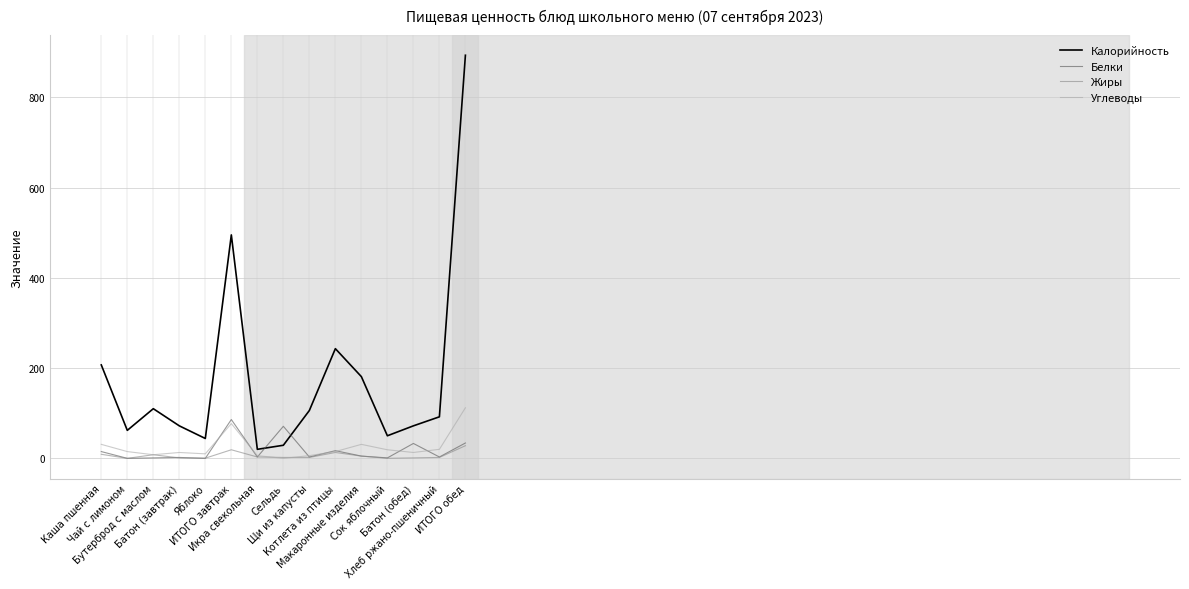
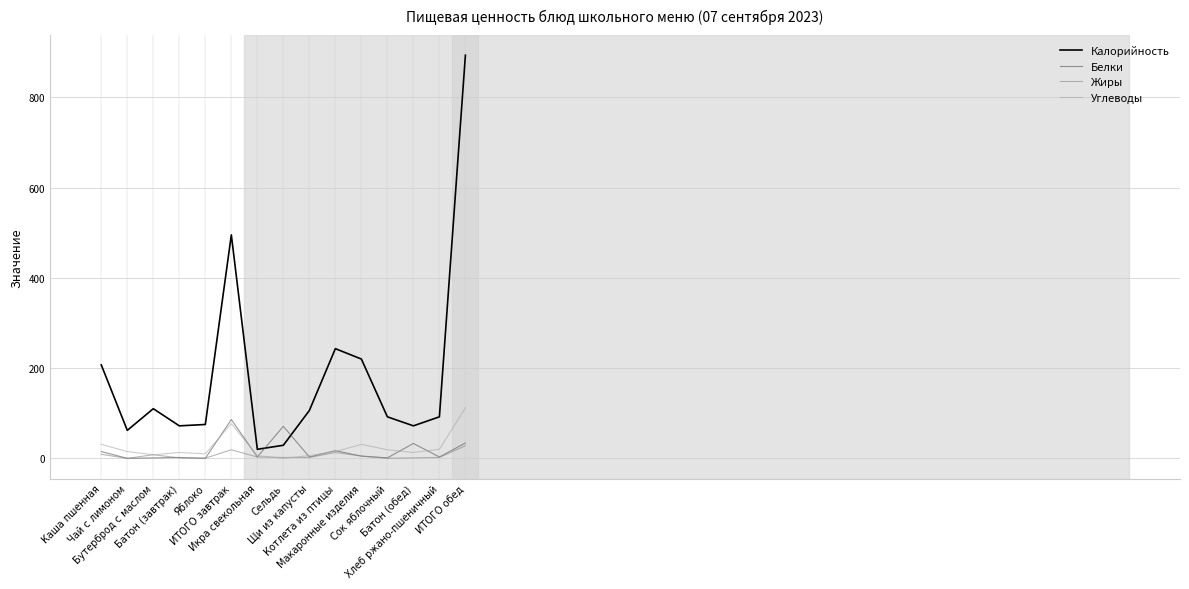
  {
    "Калорийность": {
      "Каша пшенная": 210,
      "Чай с лимоном": 60,
      "Бутерброд с маслом": 110,
      "Батон (завтрак)": 70,
-     "Яблоко": 40,
+     "Яблоко": 80,
      "ИТОГО завтрак": 500,
      "Икра свекольная": 20,
      "Сельдь": 30,
      "Щи из капусты": 110,
      "Котлета из птицы": 240,
-     "Макаронные изделия": 180,
-     "Сок яблочный": 50,
+     "Макаронные изделия": 220,
+     "Сок яблочный": 90,
      "Батон (обед)": 70,
      "Хлеб ржано-пшеничный": 90,
      "ИТОГО обед": 890
    },
    "Белки": {
      "Каша пшенная": 20,
      "Бутерброд с маслом": 0,
      "ИТОГО завтрак": 90,
      "Сельдь": 70,
      "Батон (обед)": 30,
      "ИТОГО обед": 30
    }
  }
